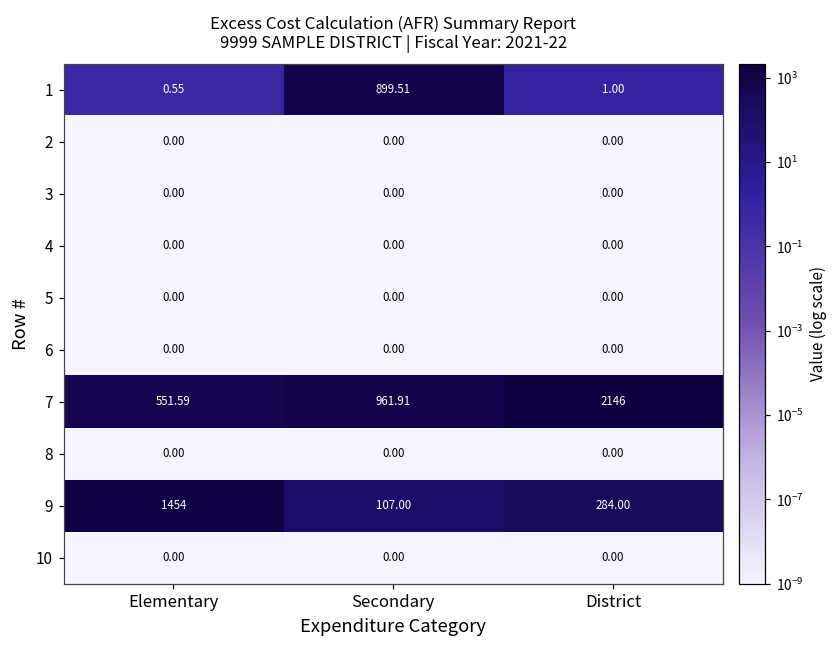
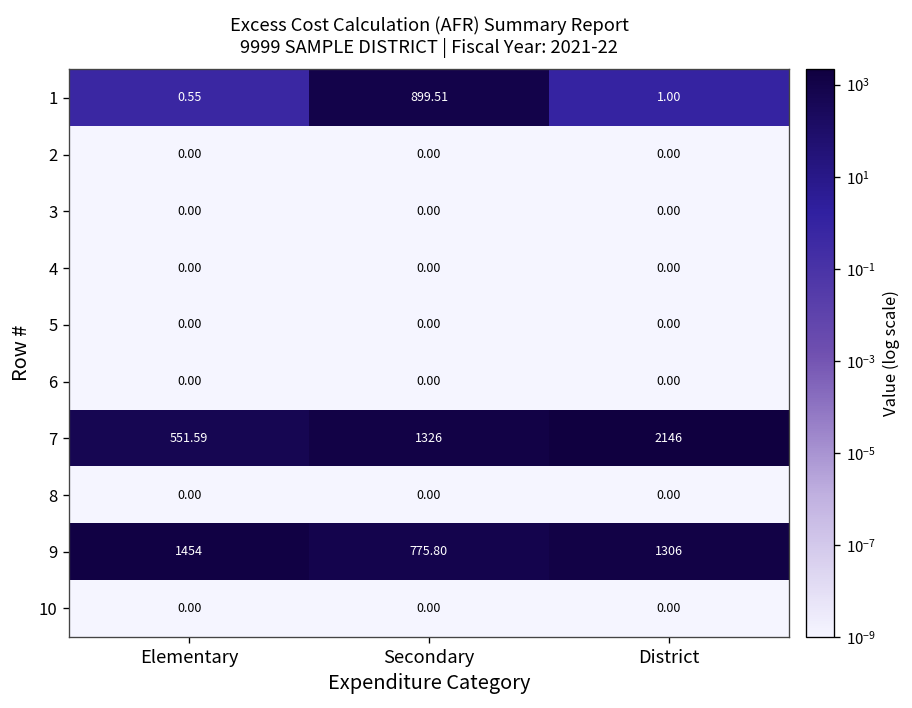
  {
    "1": {
      "Elementary": 0.55,
      "Secondary": 899.51,
      "District": 1.00
    },
    "2": {
      "Elementary": 0.00,
      "Secondary": 0.00,
      "District": 0.00
    },
    "3": {
      "Elementary": 0.00,
      "Secondary": 0.00,
      "District": 0.00
    },
    "4": {
      "Elementary": 0.00,
      "Secondary": 0.00,
      "District": 0.00
    },
    "5": {
      "Elementary": 0.00,
      "Secondary": 0.00,
      "District": 0.00
    },
    "6": {
      "Elementary": 0.00,
      "Secondary": 0.00,
      "District": 0.00
    },
    "7": {
      "Elementary": 551.59,
-     "Secondary": 961.91,
+     "Secondary": 1326,
      "District": 2146
    },
    "8": {
      "Elementary": 0.00,
      "Secondary": 0.00,
      "District": 0.00
    },
    "9": {
      "Elementary": 1454,
-     "Secondary": 107.00,
-     "District": 284.00
+     "Secondary": 775.80,
+     "District": 1306
    },
    "10": {
      "Elementary": 0.00,
      "Secondary": 0.00,
      "District": 0.00
    }
  }
